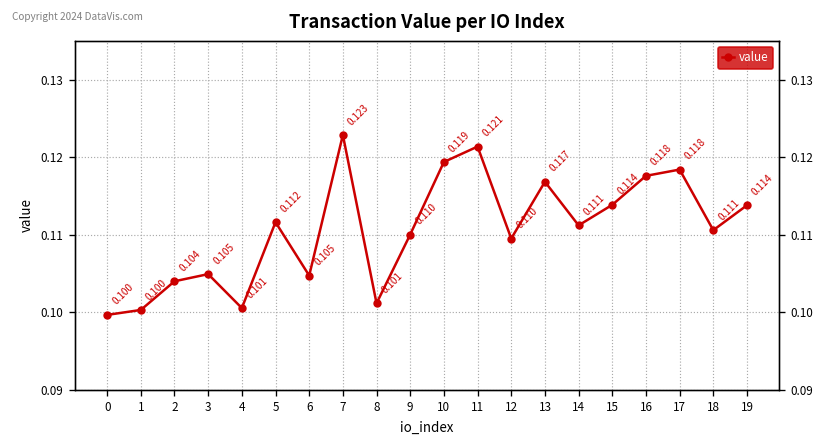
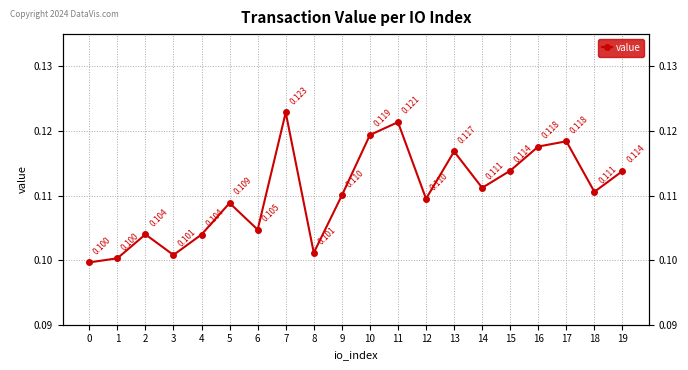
  {
    "1": 0.100,
    "2": 0.104,
-   "3": 0.105,
-   "4": 0.101,
-   "5": 0.112,
+   "3": 0.101,
+   "4": 0.104,
+   "5": 0.109,
    "6": 0.105,
    "7": 0.123,
    "8": 0.101,
    "9": 0.110,
    "10": 0.119,
    "11": 0.121,
    "12": 0.110,
    "13": 0.117,
    "14": 0.111,
    "15": 0.114,
    "17": 0.118,
    "18": 0.111,
    "19": 0.114
  }
